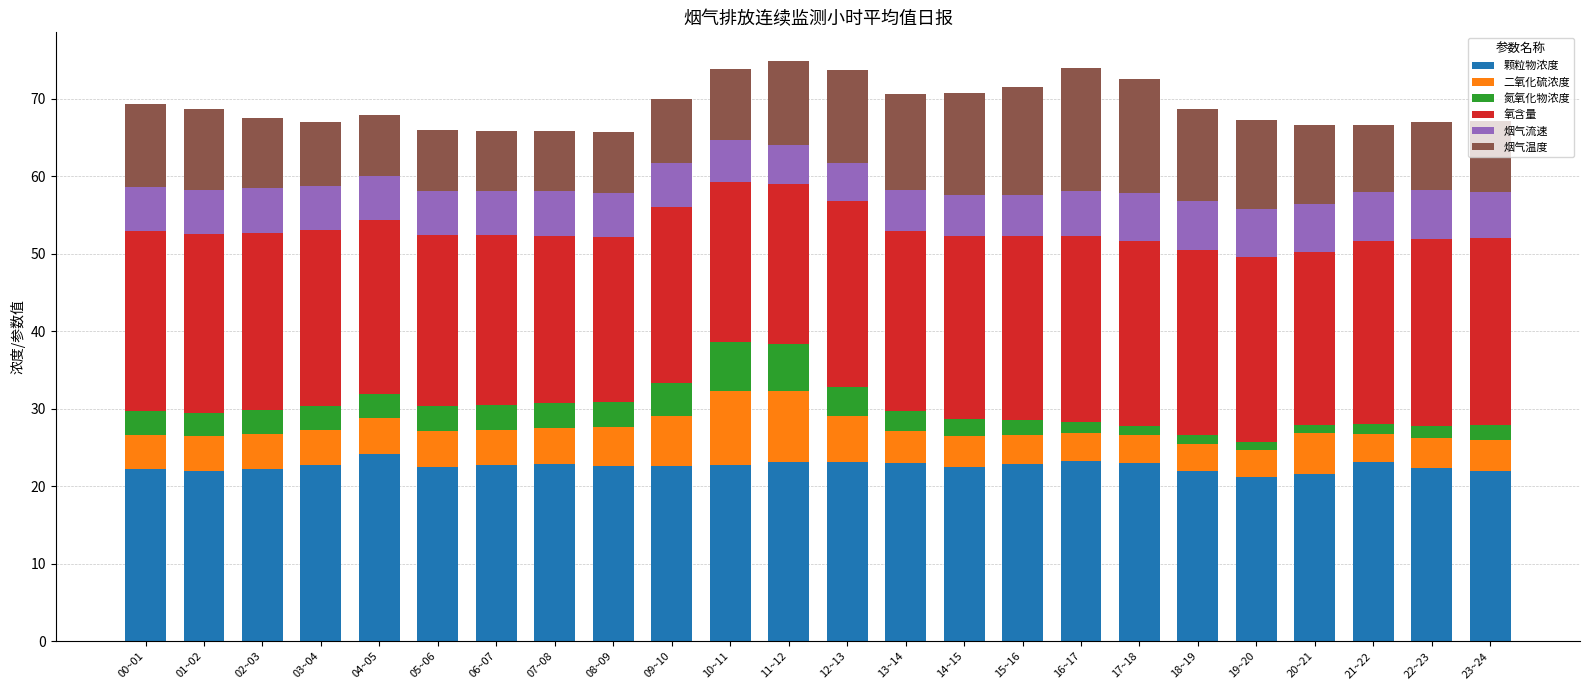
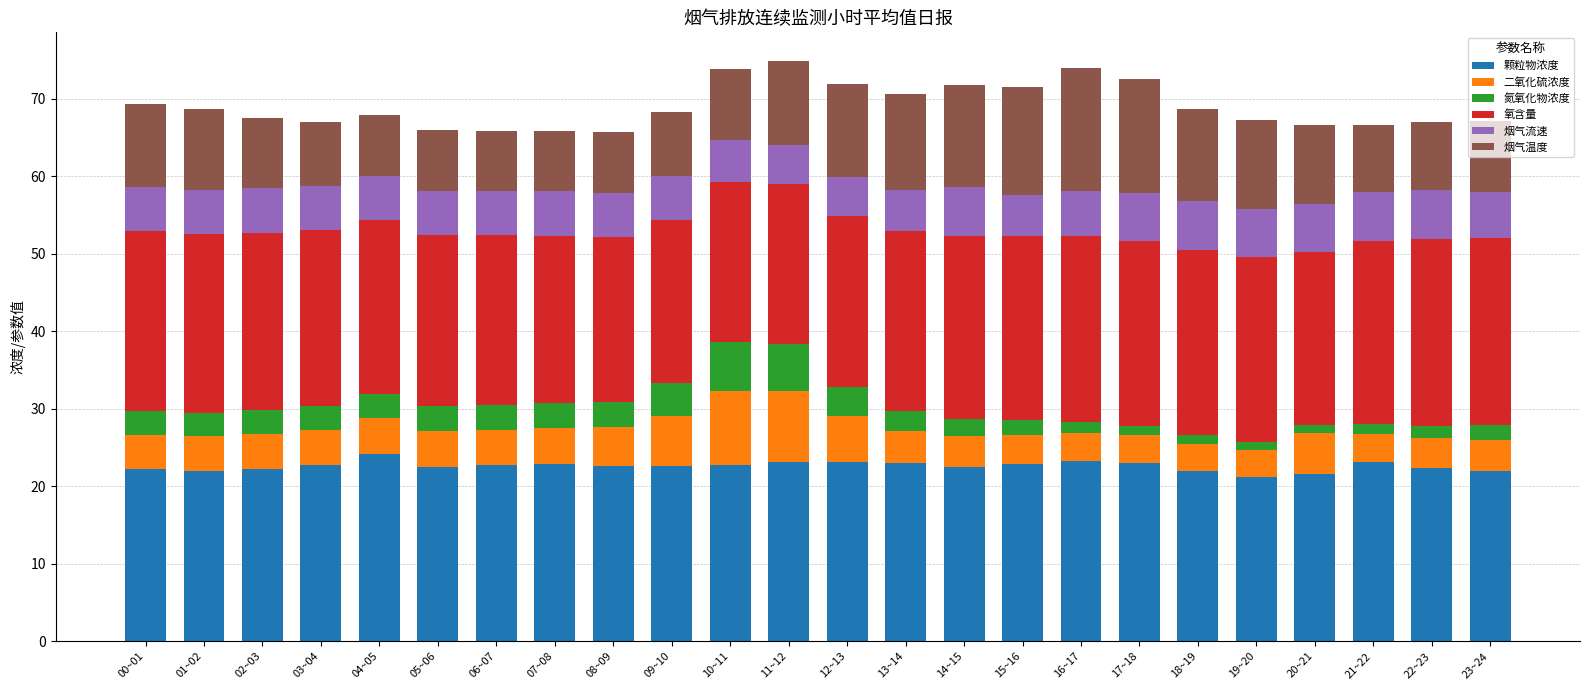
  {
    "颗粒物浓度": {
      "00~01": 22,
      "01~02": 22,
      "02~03": 22,
      "03~04": 23,
      "04~05": 24,
      "05~06": 22,
      "06~07": 23,
      "07~08": 23,
      "08~09": 23,
      "09~10": 23,
      "10~11": 23,
      "11~12": 23,
      "12~13": 23,
      "13~14": 23,
      "14~15": 23,
      "15~16": 23,
      "16~17": 23,
      "17~18": 23,
      "18~19": 22,
      "19~20": 21,
      "20~21": 22,
      "21~22": 23,
      "22~23": 22,
      "23~24": 22
    },
    "二氧化硫浓度": {
      "00~01": 4,
      "01~02": 4,
      "02~03": 4,
      "03~04": 4,
      "04~05": 5,
      "05~06": 5,
      "06~07": 5,
      "07~08": 5,
      "08~09": 5,
      "09~10": 6,
      "10~11": 10,
      "11~12": 9,
      "12~13": 6,
      "13~14": 4,
      "14~15": 4,
      "15~16": 4,
      "16~17": 4,
      "17~18": 4,
      "18~19": 4,
      "19~20": 4,
      "20~21": 5,
      "21~22": 4,
      "22~23": 4,
      "23~24": 4
    },
    "氮氧化物浓度": {
      "00~01": 3,
      "01~02": 3,
      "02~03": 3,
      "03~04": 3,
      "04~05": 3,
      "05~06": 3,
      "06~07": 3,
      "07~08": 3,
      "08~09": 3,
      "09~10": 4,
      "10~11": 6,
      "11~12": 6,
      "12~13": 4,
      "13~14": 3,
      "14~15": 2,
      "15~16": 2,
      "16~17": 1,
      "17~18": 1,
      "18~19": 1,
      "19~20": 1,
      "20~21": 1,
      "21~22": 1,
      "22~23": 2,
      "23~24": 2
    },
    "氧含量": {
      "00~01": 23,
      "01~02": 23,
      "02~03": 23,
      "03~04": 23,
      "04~05": 22,
      "05~06": 22,
      "06~07": 22,
      "07~08": 22,
      "08~09": 21,
-     "09~10": 23,
+     "09~10": 21,
      "10~11": 21,
      "11~12": 21,
-     "12~13": 24,
+     "12~13": 22,
      "13~14": 23,
      "14~15": 24,
      "15~16": 24,
      "16~17": 24,
      "17~18": 24,
      "18~19": 24,
      "19~20": 24,
      "20~21": 22,
      "21~22": 24,
      "22~23": 24,
      "23~24": 24
    },
    "烟气流速": {
      "00~01": 6,
      "01~02": 6,
      "02~03": 6,
      "03~04": 6,
      "04~05": 6,
      "05~06": 6,
      "06~07": 6,
      "07~08": 6,
      "08~09": 6,
      "09~10": 6,
      "10~11": 5,
      "11~12": 5,
      "12~13": 5,
      "13~14": 5,
-     "14~15": 5,
+     "14~15": 6,
      "15~16": 5,
      "16~17": 6,
      "17~18": 6,
      "18~19": 6,
      "19~20": 6,
      "20~21": 6,
      "21~22": 6,
      "22~23": 6,
      "23~24": 6
    },
    "烟气温度": {
      "00~01": 11,
      "01~02": 10,
      "02~03": 9,
      "03~04": 8,
      "04~05": 8,
      "05~06": 8,
      "06~07": 8,
      "07~08": 8,
      "08~09": 8,
      "09~10": 8,
      "10~11": 9,
      "11~12": 11,
      "12~13": 12,
      "13~14": 12,
      "14~15": 13,
      "15~16": 14,
      "16~17": 16,
      "17~18": 15,
      "18~19": 12,
      "19~20": 11,
      "20~21": 10,
      "21~22": 9,
      "22~23": 9
    }
  }
